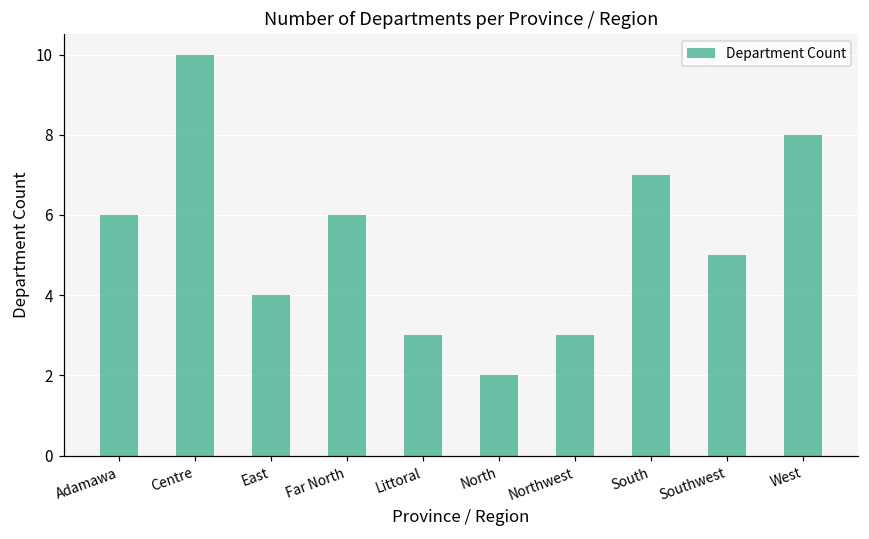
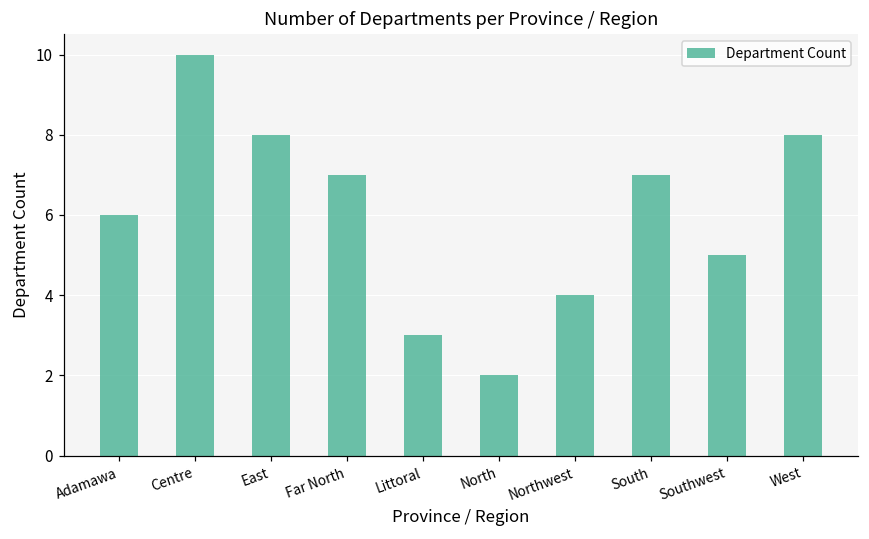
  {
    "Adamawa": 6,
    "Centre": 10,
-   "East": 4,
-   "Far North": 6,
+   "East": 8,
+   "Far North": 7,
    "Littoral": 3,
    "North": 2,
-   "Northwest": 3,
+   "Northwest": 4,
    "South": 7,
    "Southwest": 5,
    "West": 8
  }
